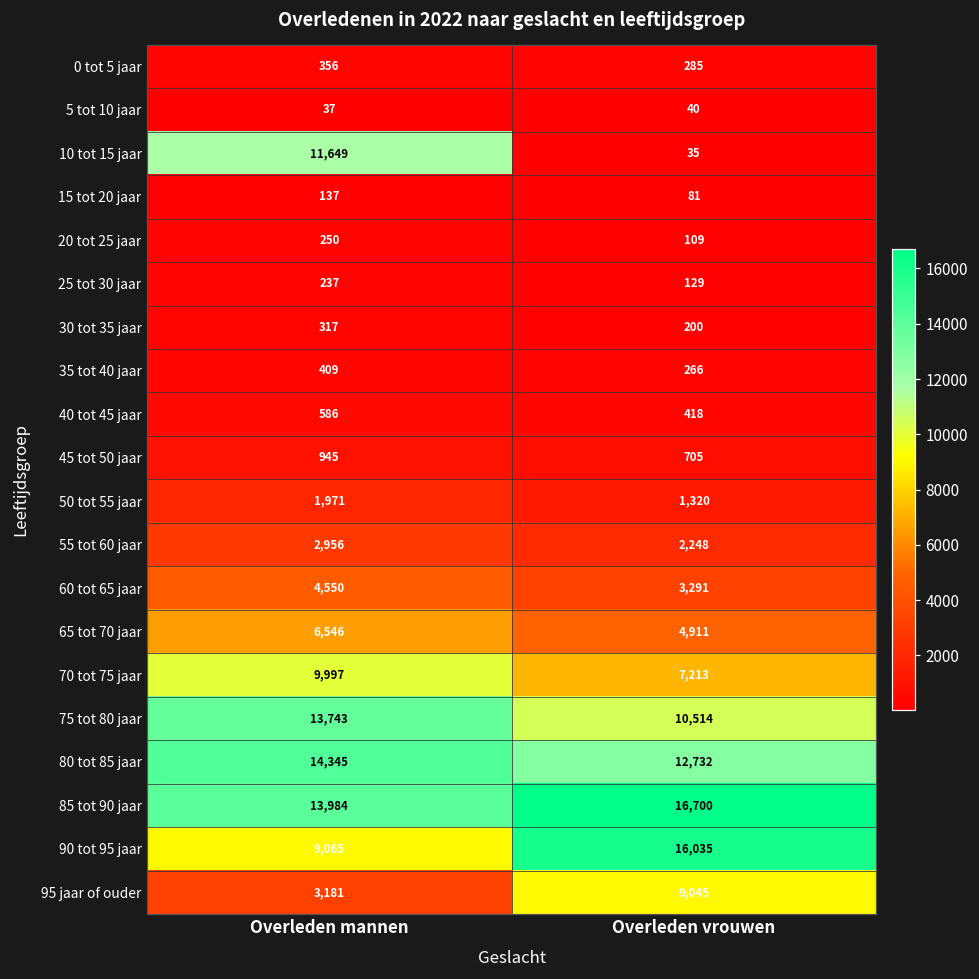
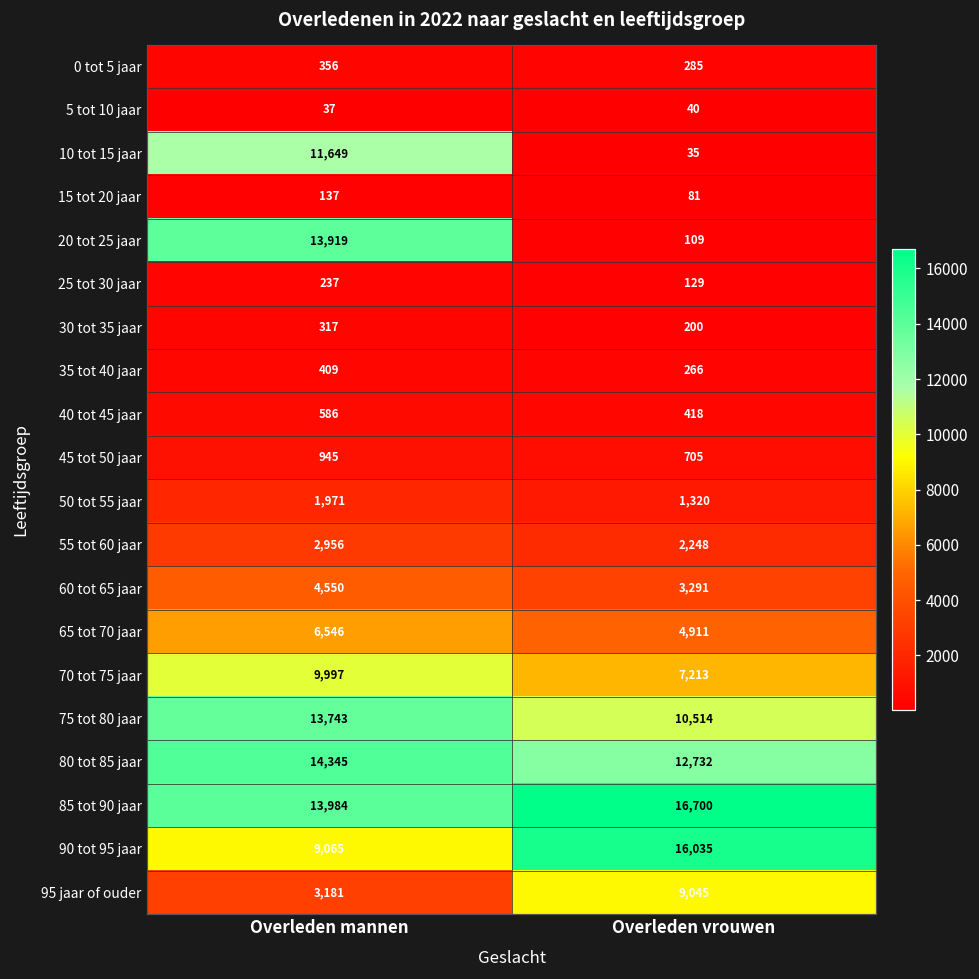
  {
    "0 tot 5 jaar": {
      "Overleden mannen": "356",
      "Overleden vrouwen": "285"
    },
    "5 tot 10 jaar": {
      "Overleden mannen": "37",
      "Overleden vrouwen": "40"
    },
    "10 tot 15 jaar": {
      "Overleden mannen": "11,649",
      "Overleden vrouwen": "35"
    },
    "15 tot 20 jaar": {
      "Overleden mannen": "137",
      "Overleden vrouwen": "81"
    },
    "20 tot 25 jaar": {
-     "Overleden mannen": "250",
+     "Overleden mannen": "13,919",
      "Overleden vrouwen": "109"
    },
    "25 tot 30 jaar": {
      "Overleden mannen": "237",
      "Overleden vrouwen": "129"
    },
    "30 tot 35 jaar": {
      "Overleden mannen": "317",
      "Overleden vrouwen": "200"
    },
    "35 tot 40 jaar": {
      "Overleden mannen": "409",
      "Overleden vrouwen": "266"
    },
    "40 tot 45 jaar": {
      "Overleden mannen": "586",
      "Overleden vrouwen": "418"
    },
    "45 tot 50 jaar": {
      "Overleden mannen": "945",
      "Overleden vrouwen": "705"
    },
    "50 tot 55 jaar": {
      "Overleden mannen": "1,971",
      "Overleden vrouwen": "1,320"
    },
    "55 tot 60 jaar": {
      "Overleden mannen": "2,956",
      "Overleden vrouwen": "2,248"
    },
    "60 tot 65 jaar": {
      "Overleden mannen": "4,550",
      "Overleden vrouwen": "3,291"
    },
    "65 tot 70 jaar": {
      "Overleden mannen": "6,546",
      "Overleden vrouwen": "4,911"
    },
    "70 tot 75 jaar": {
      "Overleden mannen": "9,997",
      "Overleden vrouwen": "7,213"
    },
    "75 tot 80 jaar": {
      "Overleden mannen": "13,743",
      "Overleden vrouwen": "10,514"
    },
    "80 tot 85 jaar": {
      "Overleden mannen": "14,345",
      "Overleden vrouwen": "12,732"
    },
    "85 tot 90 jaar": {
      "Overleden mannen": "13,984",
      "Overleden vrouwen": "16,700"
    },
    "90 tot 95 jaar": {
      "Overleden mannen": "9,065",
      "Overleden vrouwen": "16,035"
    },
    "95 jaar of ouder": {
      "Overleden mannen": "3,181",
      "Overleden vrouwen": "9,045"
    }
  }
